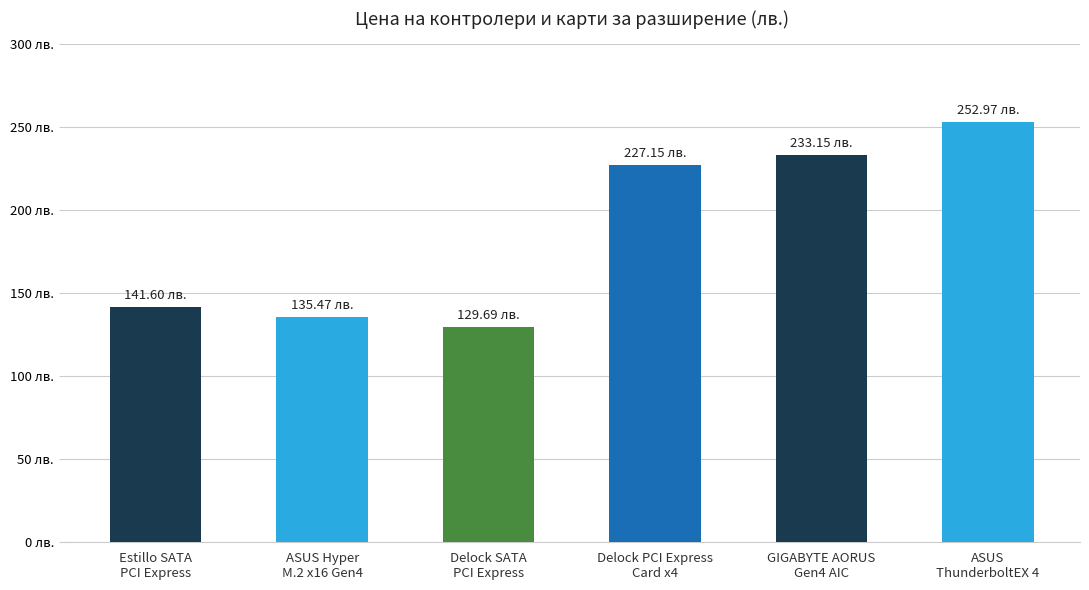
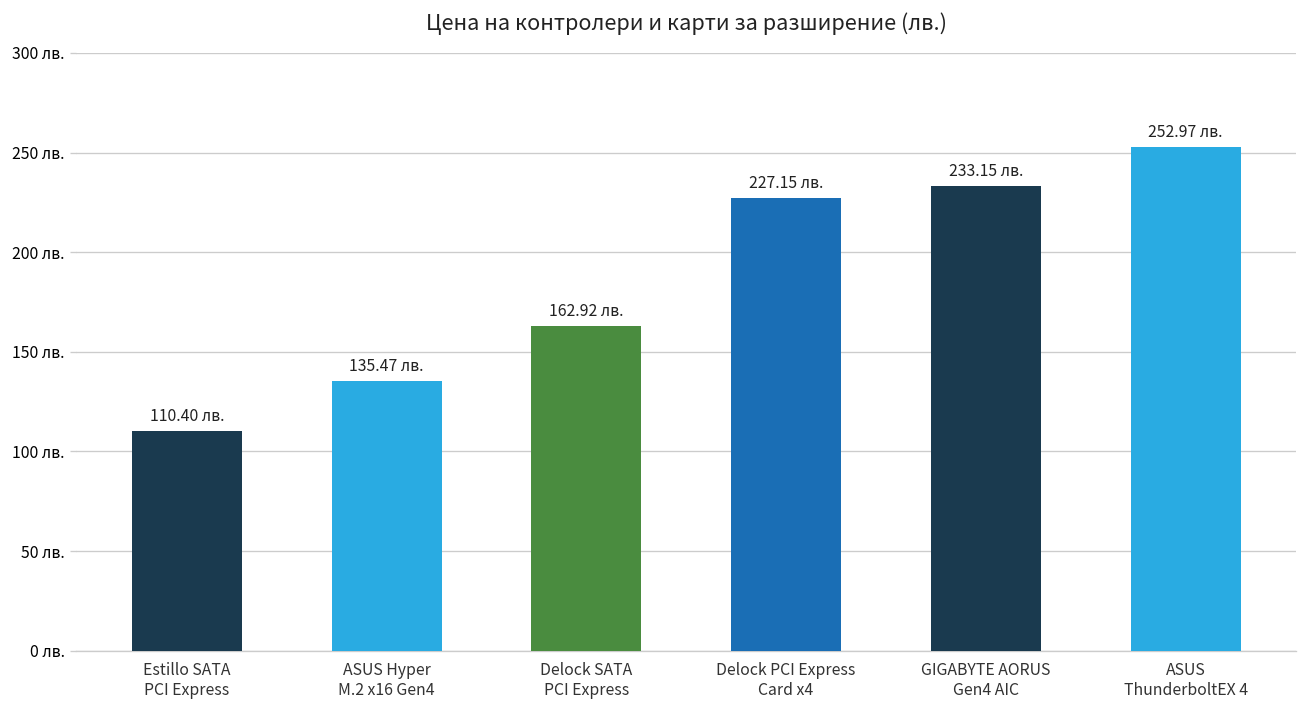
  {
-   "Estillo SATA PCI Express": 141.60,
+   "Estillo SATA PCI Express": 110.40,
    "ASUS Hyper M.2 x16 Gen4": 135.47,
-   "Delock SATA PCI Express": 129.69,
+   "Delock SATA PCI Express": 162.92,
    "Delock PCI Express Card x4": 227.15,
    "GIGABYTE AORUS Gen4 AIC": 233.15,
    "ASUS ThunderboltEX 4": 252.97
  }
